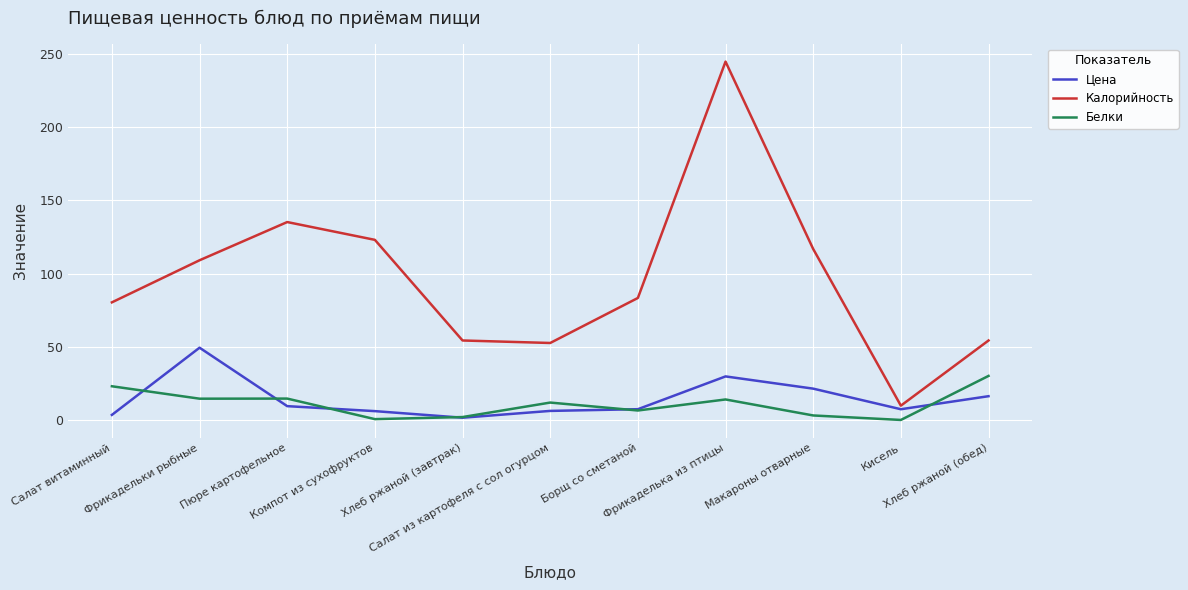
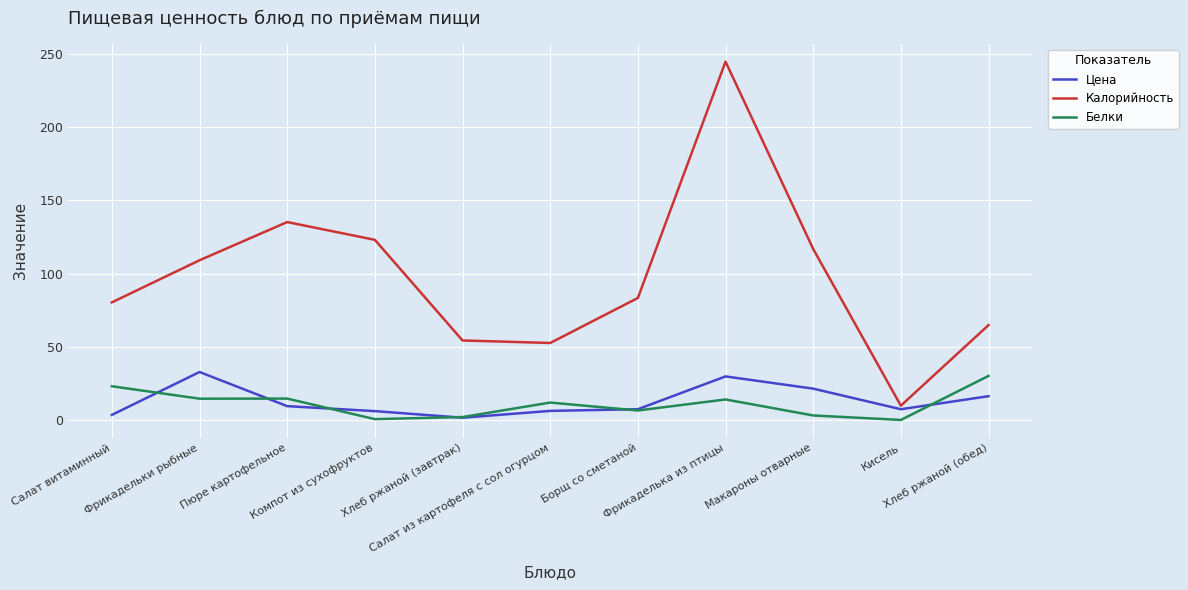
  {
    "Цена": {
      "Салат витаминный": 3,
-     "Фрикадельки рыбные": 49,
+     "Фрикадельки рыбные": 33,
      "Пюре картофельное": 9,
      "Компот из сухофруктов": 6,
      "Салат из картофеля с сол огурцом": 6,
      "Фрикаделька из птицы": 30,
      "Макароны отварные": 21,
      "Кисель": 7,
      "Хлеб ржаной (обед)": 16
    },
    "Калорийность": {
      "Салат витаминный": 80,
      "Фрикадельки рыбные": 109,
      "Пюре картофельное": 135,
      "Компот из сухофруктов": 123,
      "Хлеб ржаной (завтрак)": 54,
      "Салат из картофеля с сол огурцом": 53,
      "Борщ со сметаной": 83,
      "Фрикаделька из птицы": 245,
      "Макароны отварные": 117,
      "Кисель": 10,
-     "Хлеб ржаной (обед)": 54
+     "Хлеб ржаной (обед)": 65
    },
    "Белки": {
      "Салат витаминный": 23,
      "Фрикадельки рыбные": 15,
      "Пюре картофельное": 15,
      "Компот из сухофруктов": 1,
      "Салат из картофеля с сол огурцом": 12,
      "Фрикаделька из птицы": 14,
      "Макароны отварные": 3,
      "Кисель": 0,
      "Хлеб ржаной (обед)": 30
    }
  }
